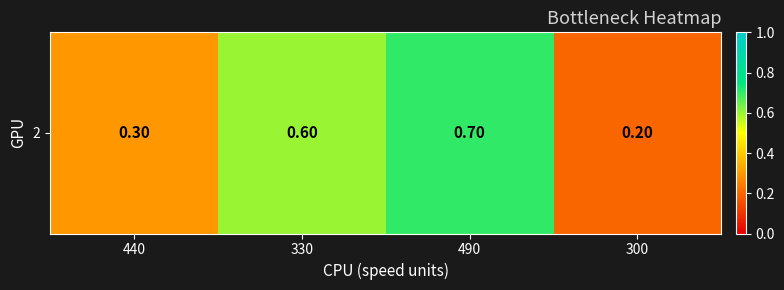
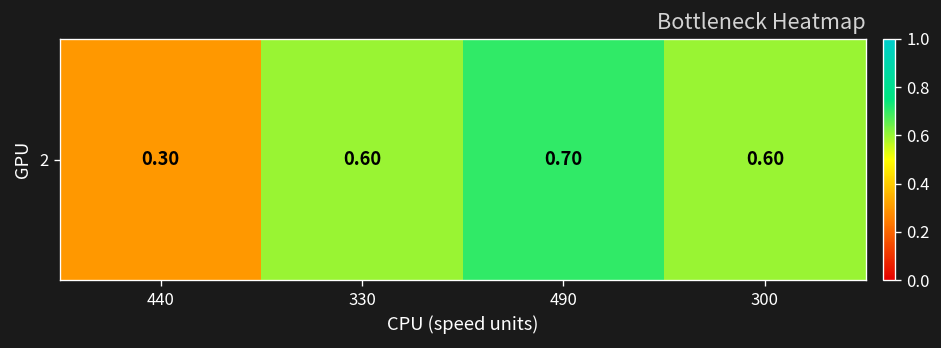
  {
    "2": {
      "440": 0.30,
      "330": 0.60,
      "490": 0.70,
-     "300": 0.20
+     "300": 0.60
    }
  }
